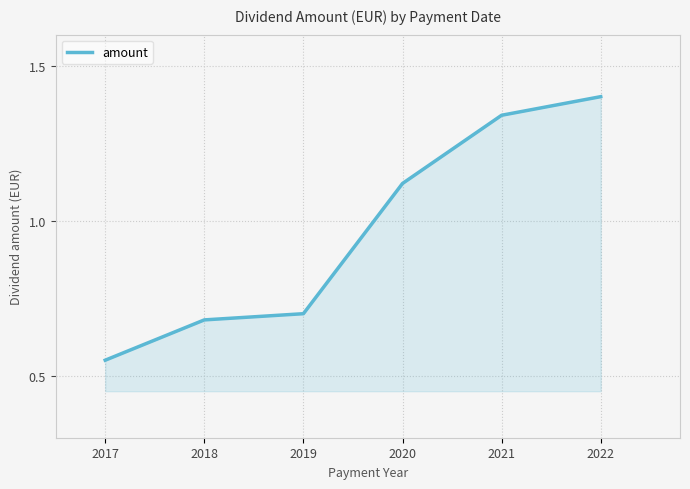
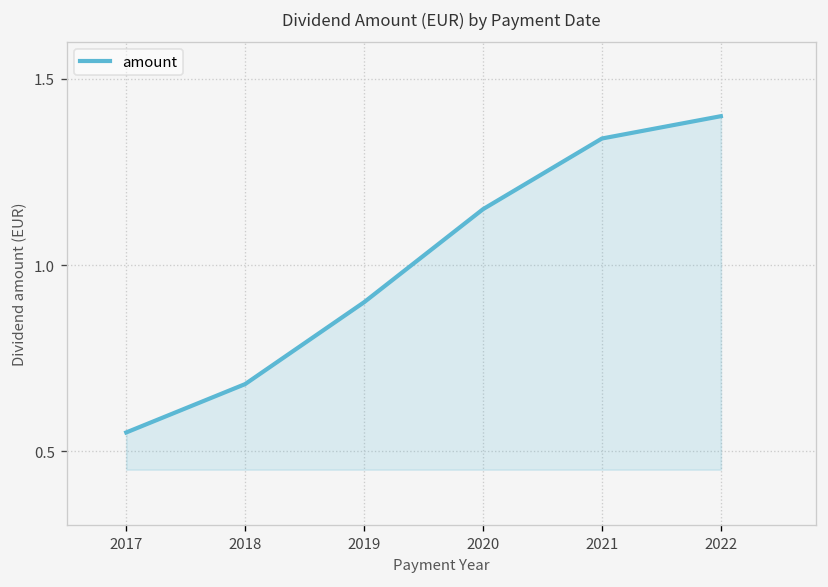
  {
    "2017": 0.55,
    "2018": 0.68,
-   "2019": 0.7,
-   "2020": 1.12,
+   "2019": 0.9,
+   "2020": 1.15,
    "2021": 1.34,
    "2022": 1.40
  }
